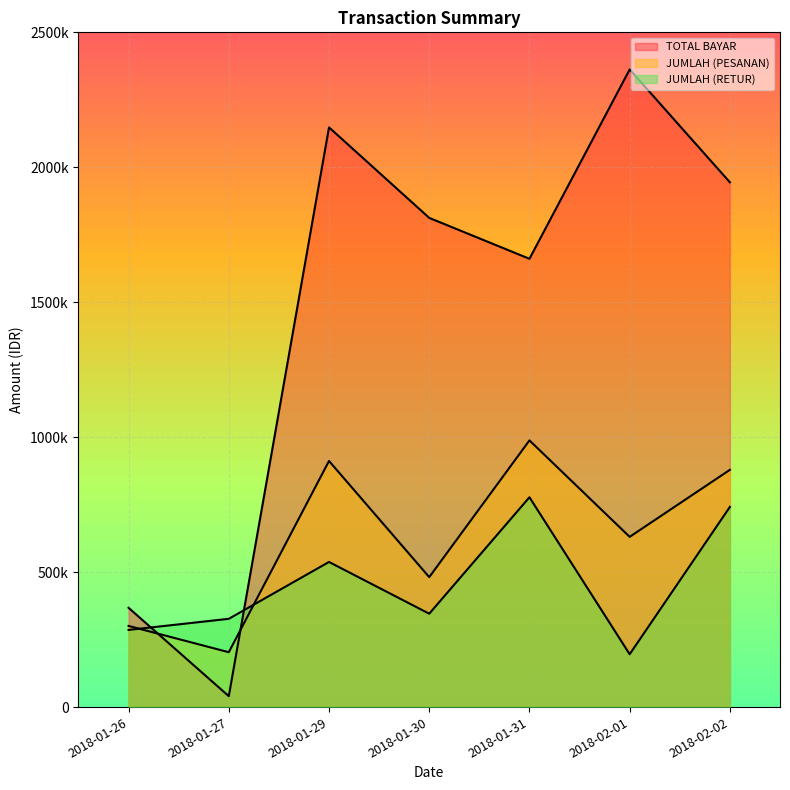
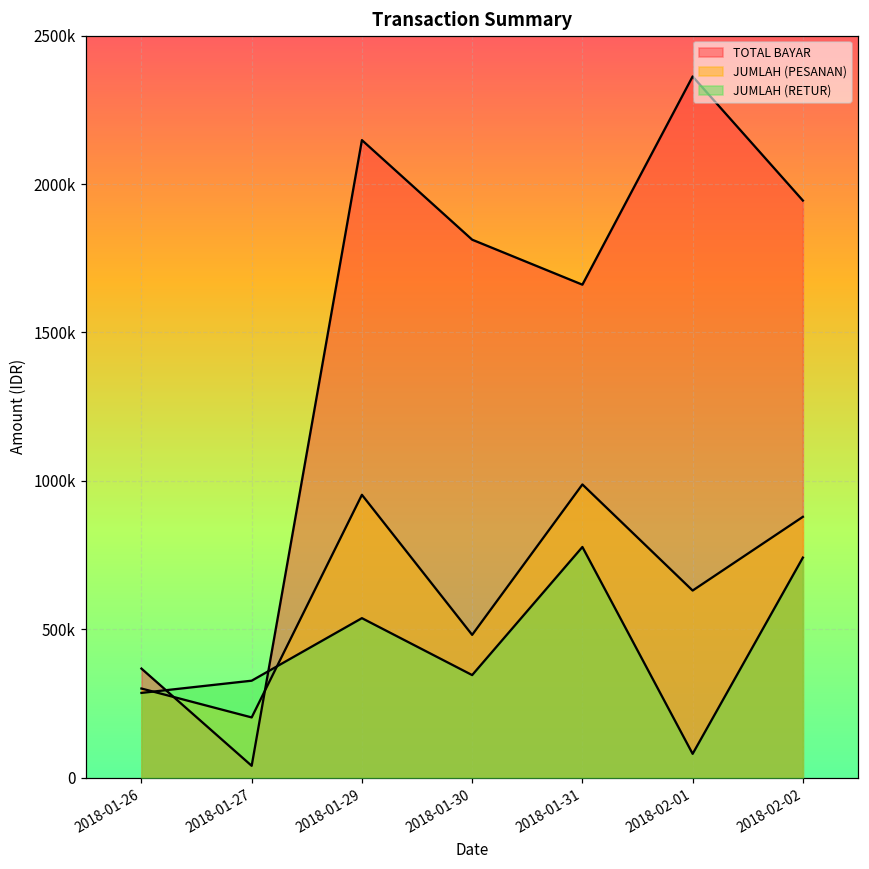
  {
    "TOTAL BAYAR": {
      "2018-01-26": 370000,
      "2018-01-27": 40000,
      "2018-01-29": 2150000,
      "2018-01-30": 1810000,
      "2018-01-31": 1660000,
      "2018-02-01": 2360000,
      "2018-02-02": 1940000
    },
    "JUMLAH (PESANAN)": {
      "2018-01-26": 300000,
      "2018-01-27": 200000,
-     "2018-01-29": 910000,
+     "2018-01-29": 950000,
      "2018-01-30": 480000,
      "2018-01-31": 990000,
      "2018-02-01": 630000,
      "2018-02-02": 880000
    },
    "JUMLAH (RETUR)": {
      "2018-01-26": 290000,
      "2018-01-27": 330000,
      "2018-01-29": 540000,
      "2018-01-30": 350000,
      "2018-01-31": 780000,
-     "2018-02-01": 200000,
+     "2018-02-01": 80000,
      "2018-02-02": 740000
    }
  }
